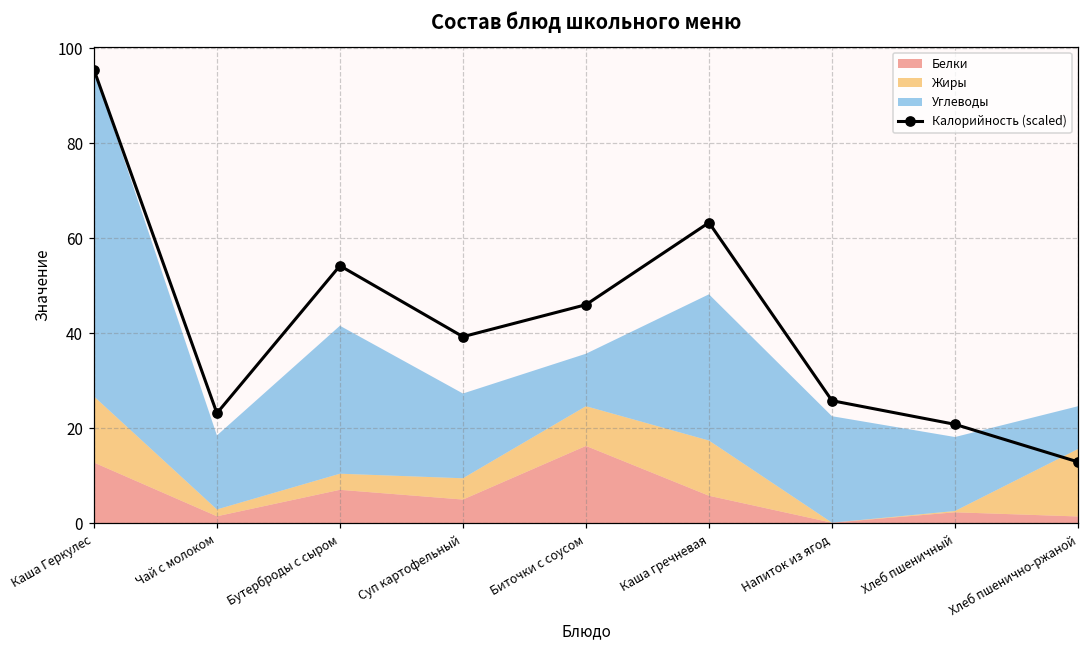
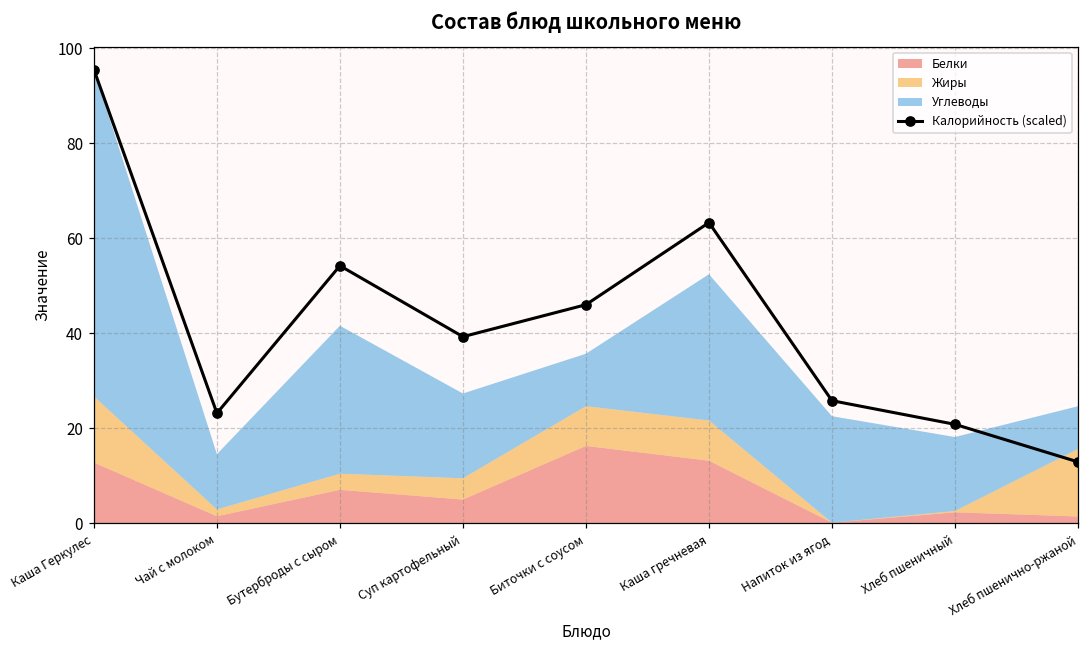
  {
    "Белки": {
      "Каша Геркулес": 13,
      "Чай с молоком": 1,
      "Бутерброды с сыром": 7,
      "Суп картофельный": 5,
      "Биточки с соусом": 16,
-     "Каша гречневая": 6,
+     "Каша гречневая": 13,
      "Хлеб пшенично-ржаной": 1
    },
    "Калорийность (scaled)": {
      "Чай с молоком": 23,
      "Бутерброды с сыром": 54,
      "Суп картофельный": 39,
      "Биточки с соусом": 46,
      "Каша гречневая": 63,
      "Напиток из ягод": 26,
      "Хлеб пшеничный": 21,
      "Хлеб пшенично-ржаной": 13
    },
    "Жиры": {
      "Каша Геркулес": 14,
      "Чай с молоком": 1,
      "Бутерброды с сыром": 3,
      "Суп картофельный": 4,
      "Биточки с соусом": 8,
-     "Каша гречневая": 12,
+     "Каша гречневая": 8,
      "Хлеб пшенично-ржаной": 14
    },
    "Углеводы": {
-     "Чай с молоком": 16,
+     "Чай с молоком": 12,
      "Бутерброды с сыром": 31,
      "Суп картофельный": 18,
      "Биточки с соусом": 11,
      "Каша гречневая": 31,
      "Напиток из ягод": 22,
      "Хлеб пшеничный": 16,
      "Хлеб пшенично-ржаной": 9
    }
  }
